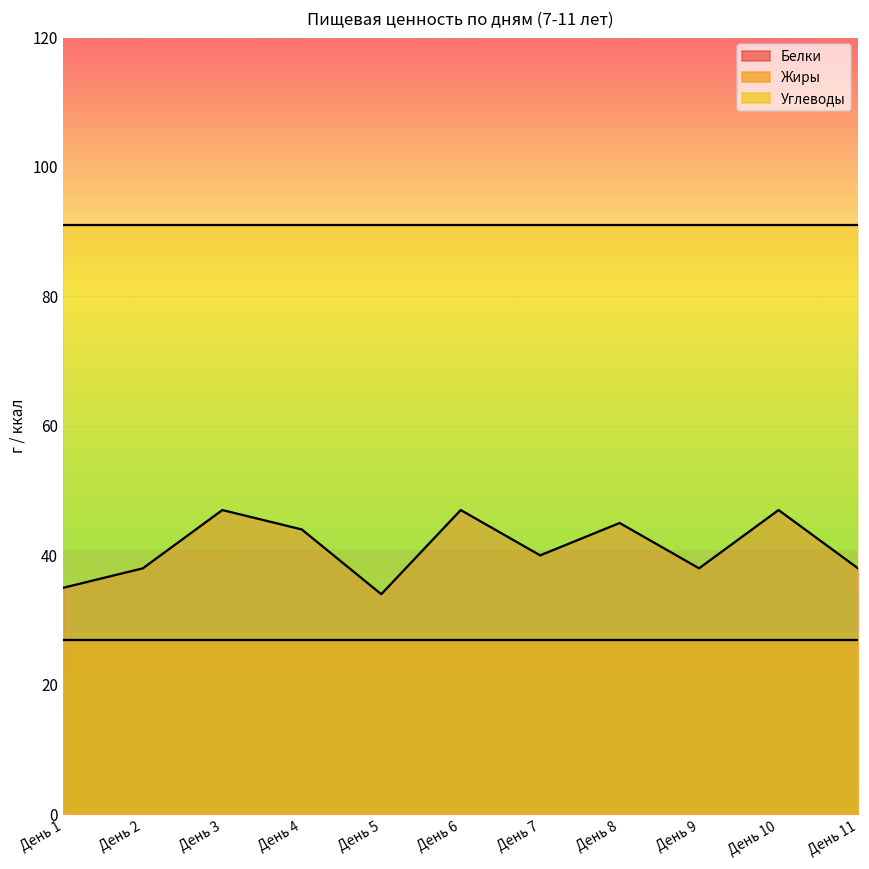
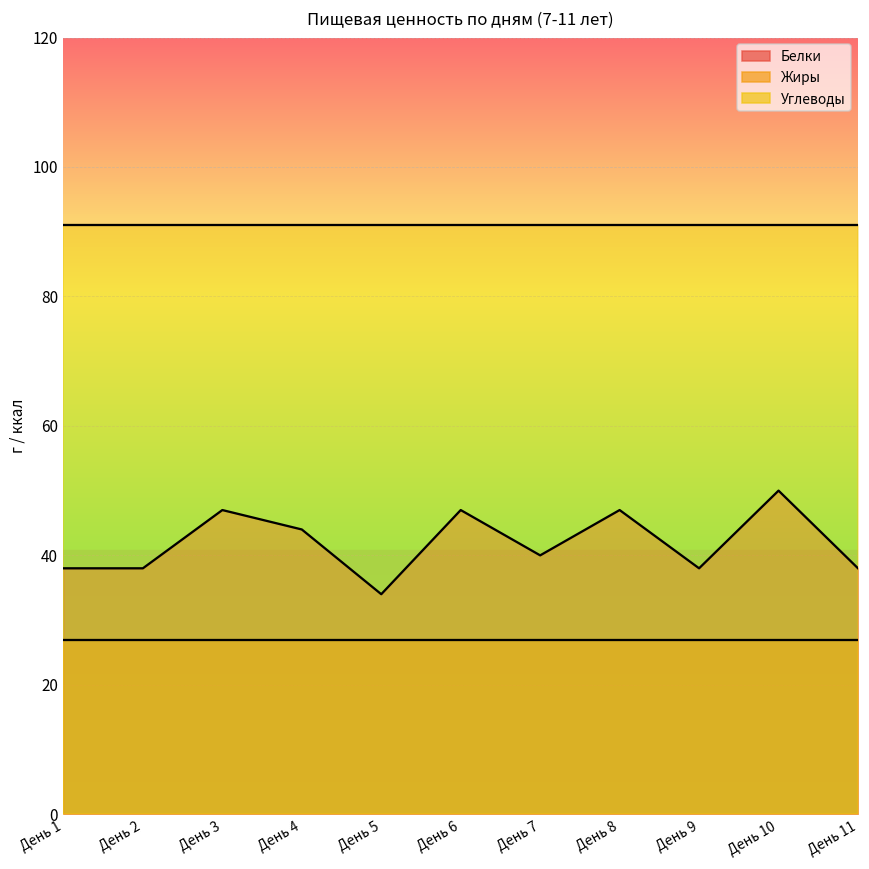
  {
    "Белки": {
-     "День 1": 35,
+     "День 1": 38,
      "День 2": 38,
      "День 3": 47,
      "День 4": 44,
      "День 5": 34,
      "День 6": 47,
      "День 7": 40,
-     "День 8": 45,
+     "День 8": 47,
      "День 9": 38,
-     "День 10": 47,
+     "День 10": 50,
      "День 11": 38
    }
  }
